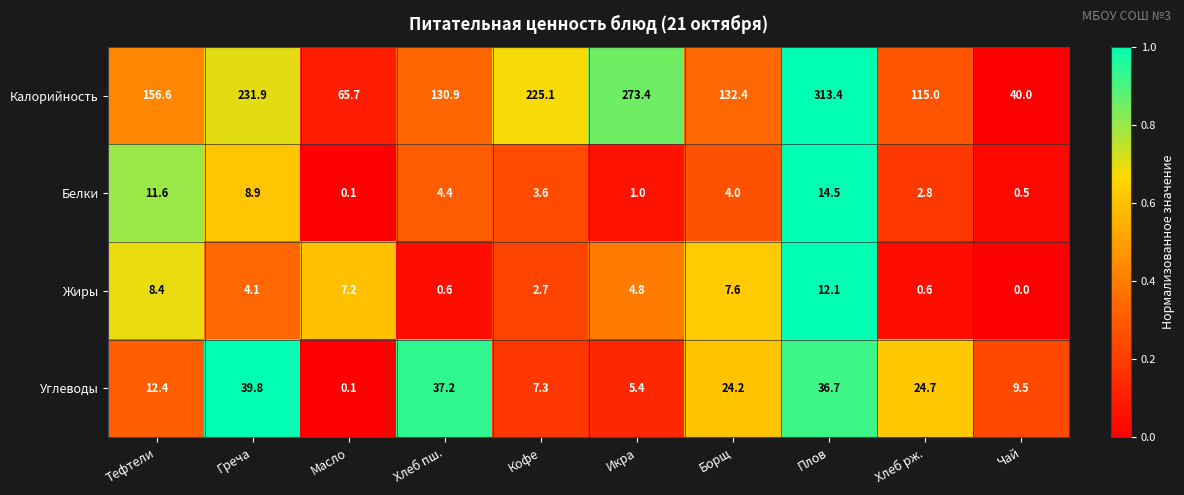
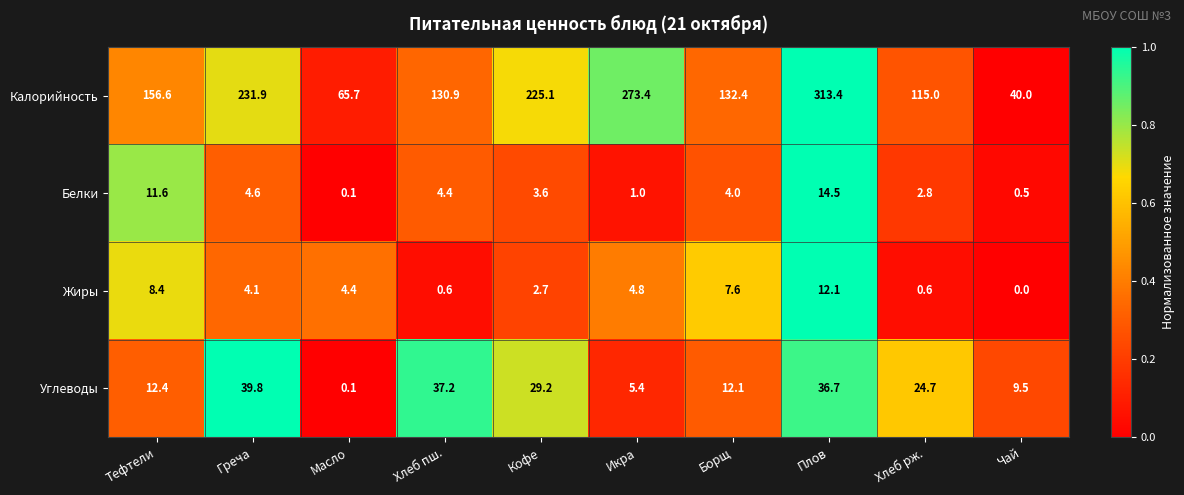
  {
    "Калорийность": {
      "Тефтели": 156.6,
      "Греча": 231.9,
      "Масло": 65.7,
      "Хлеб пш.": 130.9,
      "Кофе": 225.1,
      "Икра": 273.4,
      "Борщ": 132.4,
      "Плов": 313.4,
      "Хлеб рж.": 115.0,
      "Чай": 40.0
    },
    "Белки": {
      "Тефтели": 11.6,
-     "Греча": 8.9,
+     "Греча": 4.6,
      "Масло": 0.1,
      "Хлеб пш.": 4.4,
      "Кофе": 3.6,
      "Икра": 1.0,
      "Борщ": 4.0,
      "Плов": 14.5,
      "Хлеб рж.": 2.8,
      "Чай": 0.5
    },
    "Жиры": {
      "Тефтели": 8.4,
      "Греча": 4.1,
-     "Масло": 7.2,
+     "Масло": 4.4,
      "Хлеб пш.": 0.6,
      "Кофе": 2.7,
      "Икра": 4.8,
      "Борщ": 7.6,
      "Плов": 12.1,
      "Хлеб рж.": 0.6,
      "Чай": 0.0
    },
    "Углеводы": {
      "Тефтели": 12.4,
      "Греча": 39.8,
      "Масло": 0.1,
      "Хлеб пш.": 37.2,
-     "Кофе": 7.3,
+     "Кофе": 29.2,
      "Икра": 5.4,
-     "Борщ": 24.2,
+     "Борщ": 12.1,
      "Плов": 36.7,
      "Хлеб рж.": 24.7,
      "Чай": 9.5
    }
  }
